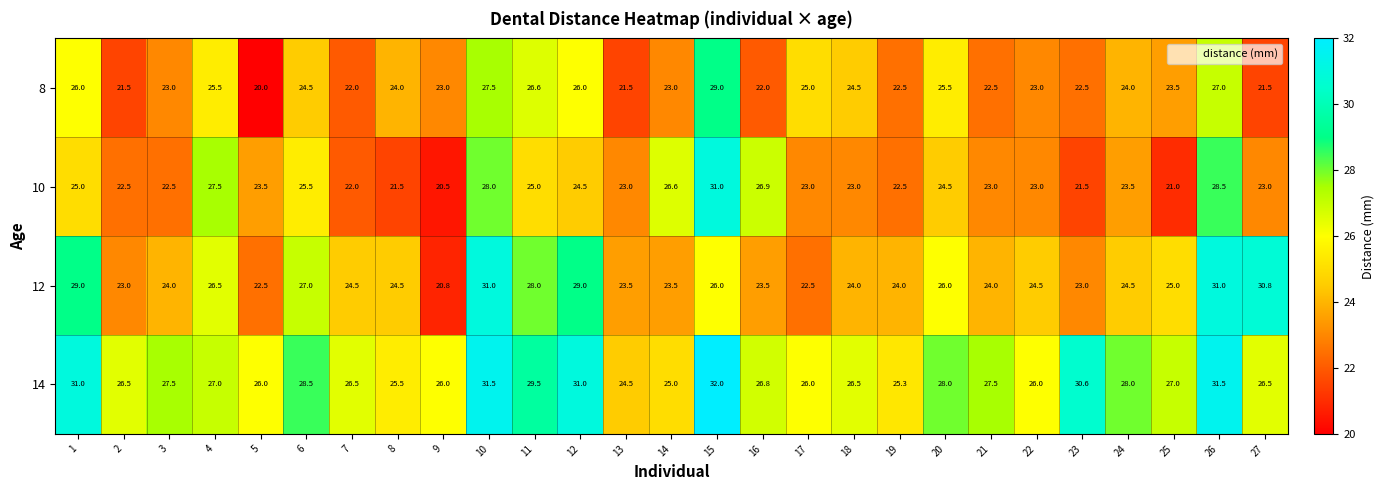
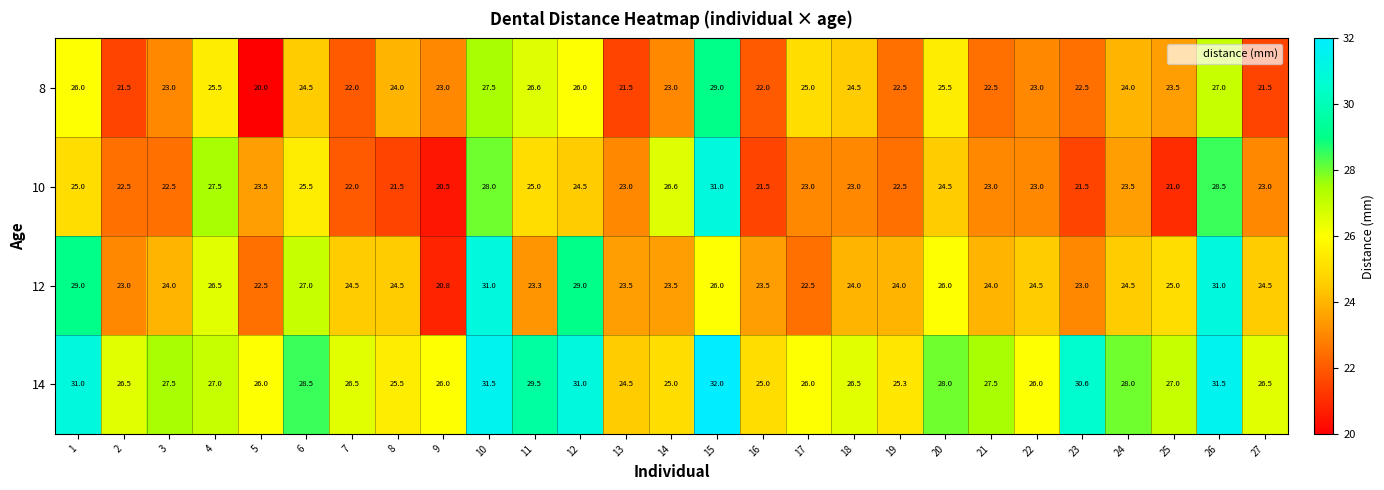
  {
    "8": {
      "1": 26.0,
      "2": 21.5,
      "3": 23.0,
      "4": 25.5,
      "5": 20.0,
      "6": 24.5,
      "7": 22.0,
      "8": 24.0,
      "9": 23.0,
      "10": 27.5,
      "11": 26.6,
      "12": 26.0,
      "13": 21.5,
      "14": 23.0,
      "15": 29.0,
      "16": 22.0,
      "17": 25.0,
      "18": 24.5,
      "19": 22.5,
      "20": 25.5,
      "21": 22.5,
      "22": 23.0,
      "23": 22.5,
      "24": 24.0,
      "25": 23.5,
      "26": 27.0,
      "27": 21.5
    },
    "10": {
      "1": 25.0,
      "2": 22.5,
      "3": 22.5,
      "4": 27.5,
      "5": 23.5,
      "6": 25.5,
      "7": 22.0,
      "8": 21.5,
      "9": 20.5,
      "10": 28.0,
      "11": 25.0,
      "12": 24.5,
      "13": 23.0,
      "14": 26.6,
      "15": 31.0,
-     "16": 26.9,
+     "16": 21.5,
      "17": 23.0,
      "18": 23.0,
      "19": 22.5,
      "20": 24.5,
      "21": 23.0,
      "22": 23.0,
      "23": 21.5,
      "24": 23.5,
      "25": 21.0,
      "26": 28.5,
      "27": 23.0
    },
    "12": {
      "1": 29.0,
      "2": 23.0,
      "3": 24.0,
      "4": 26.5,
      "5": 22.5,
      "6": 27.0,
      "7": 24.5,
      "8": 24.5,
      "9": 20.8,
      "10": 31.0,
-     "11": 28.0,
+     "11": 23.3,
      "12": 29.0,
      "13": 23.5,
      "14": 23.5,
      "15": 26.0,
      "16": 23.5,
      "17": 22.5,
      "18": 24.0,
      "19": 24.0,
      "20": 26.0,
      "21": 24.0,
      "22": 24.5,
      "23": 23.0,
      "24": 24.5,
      "25": 25.0,
      "26": 31.0,
-     "27": 30.8
+     "27": 24.5
    },
    "14": {
      "1": 31.0,
      "2": 26.5,
      "3": 27.5,
      "4": 27.0,
      "5": 26.0,
      "6": 28.5,
      "7": 26.5,
      "8": 25.5,
      "9": 26.0,
      "10": 31.5,
      "11": 29.5,
      "12": 31.0,
      "13": 24.5,
      "14": 25.0,
      "15": 32.0,
-     "16": 26.8,
+     "16": 25.0,
      "17": 26.0,
      "18": 26.5,
      "19": 25.3,
      "20": 28.0,
      "21": 27.5,
      "22": 26.0,
      "23": 30.6,
      "24": 28.0,
      "25": 27.0,
      "26": 31.5,
      "27": 26.5
    }
  }
